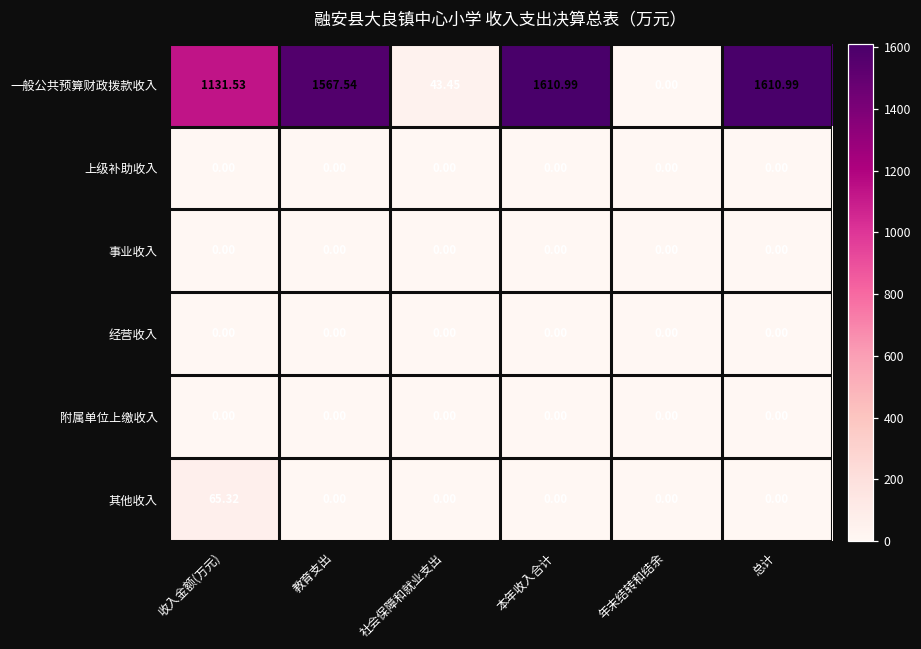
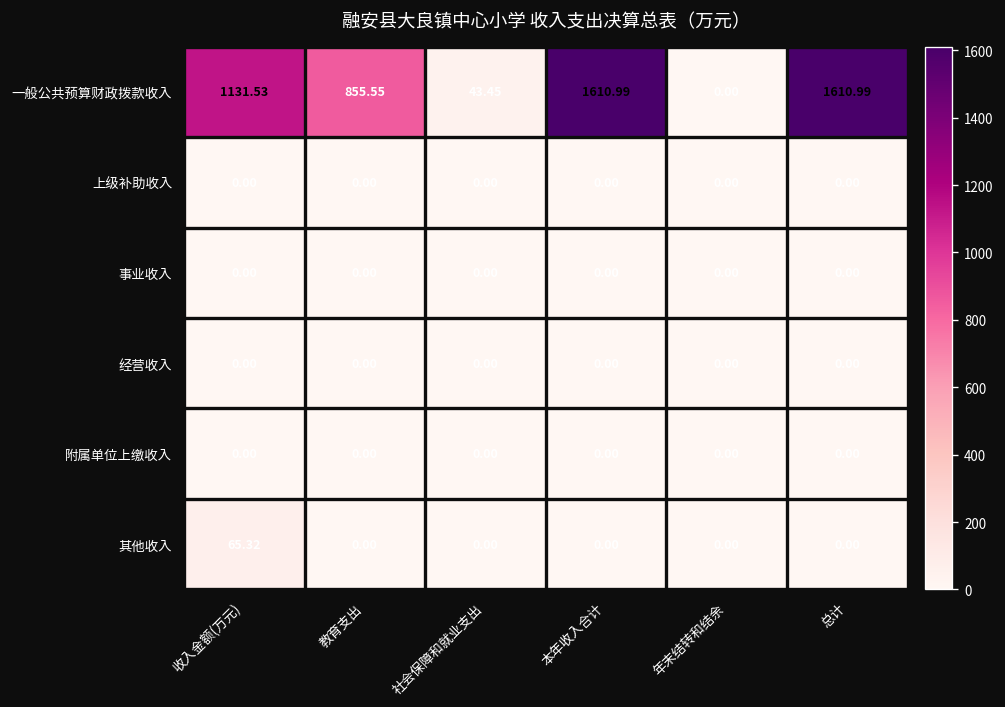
  {
    "一般公共预算财政拨款收入": {
      "收入金额(万元)": 1131.53,
-     "教育支出": 1567.54,
+     "教育支出": 855.55,
      "本年收入合计": 1610.99,
      "总计": 1610.99
    }
  }
